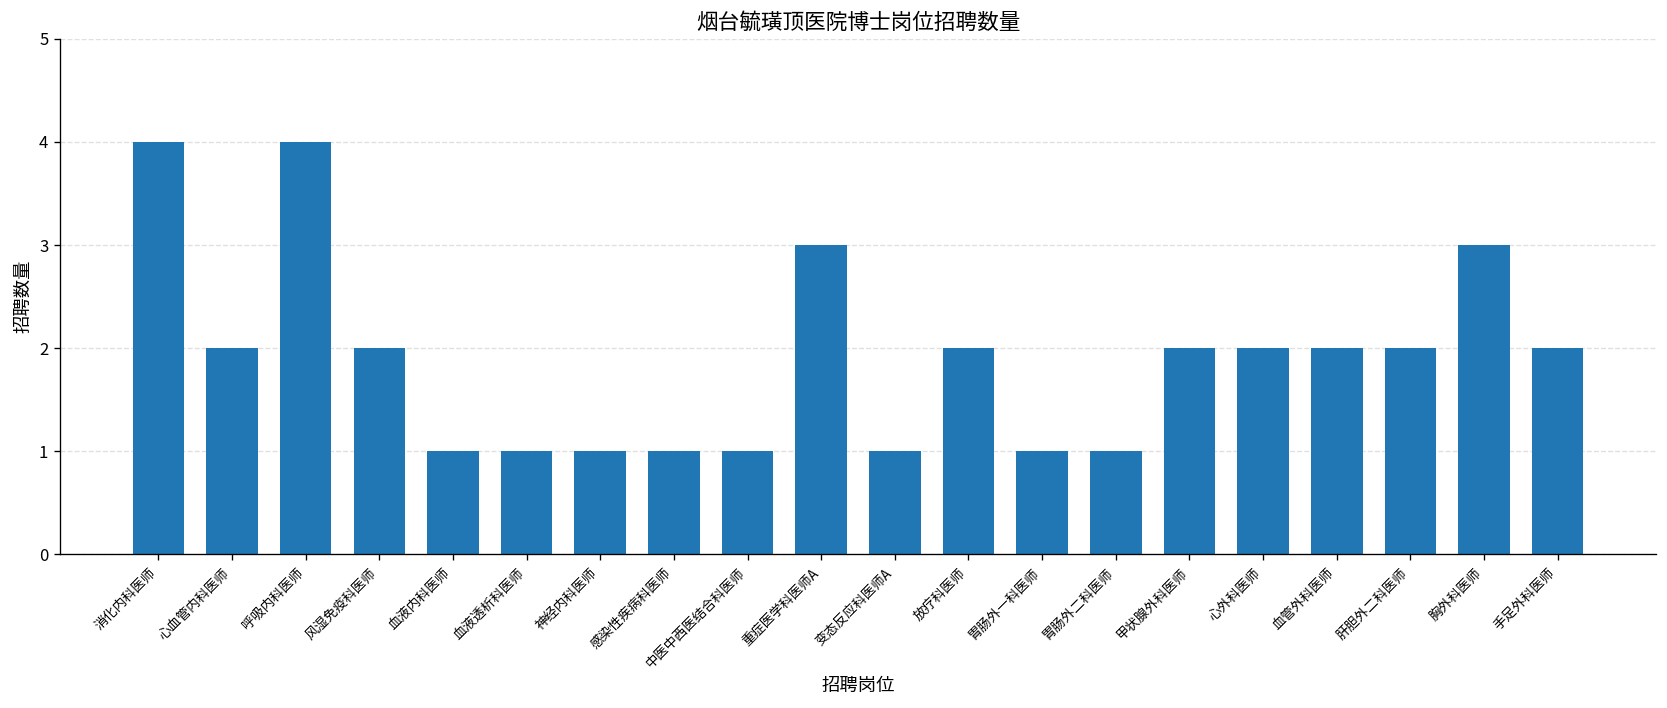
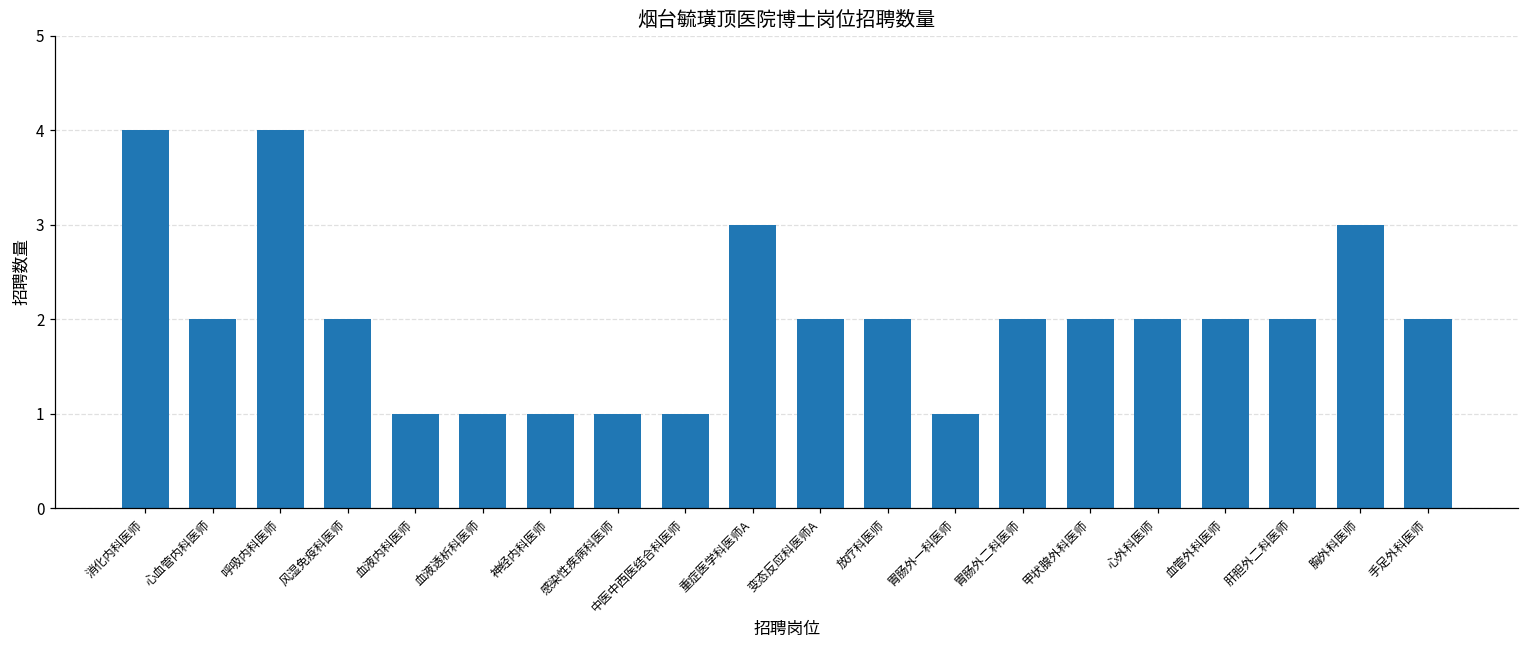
  {
    "消化内科医师": 4,
    "心血管内科医师": 2,
    "呼吸内科医师": 4,
    "风湿免疫科医师": 2,
    "血液内科医师": 1,
    "血液透析科医师": 1,
    "神经内科医师": 1,
    "感染性疾病科医师": 1,
    "中医中西医结合科医师": 1,
    "重症医学科医师A": 3,
-   "变态反应科医师A": 1,
+   "变态反应科医师A": 2,
    "放疗科医师": 2,
    "胃肠外一科医师": 1,
-   "胃肠外二科医师": 1,
+   "胃肠外二科医师": 2,
    "甲状腺外科医师": 2,
    "心外科医师": 2,
    "血管外科医师": 2,
    "肝胆外二科医师": 2,
    "胸外科医师": 3,
    "手足外科医师": 2
  }
